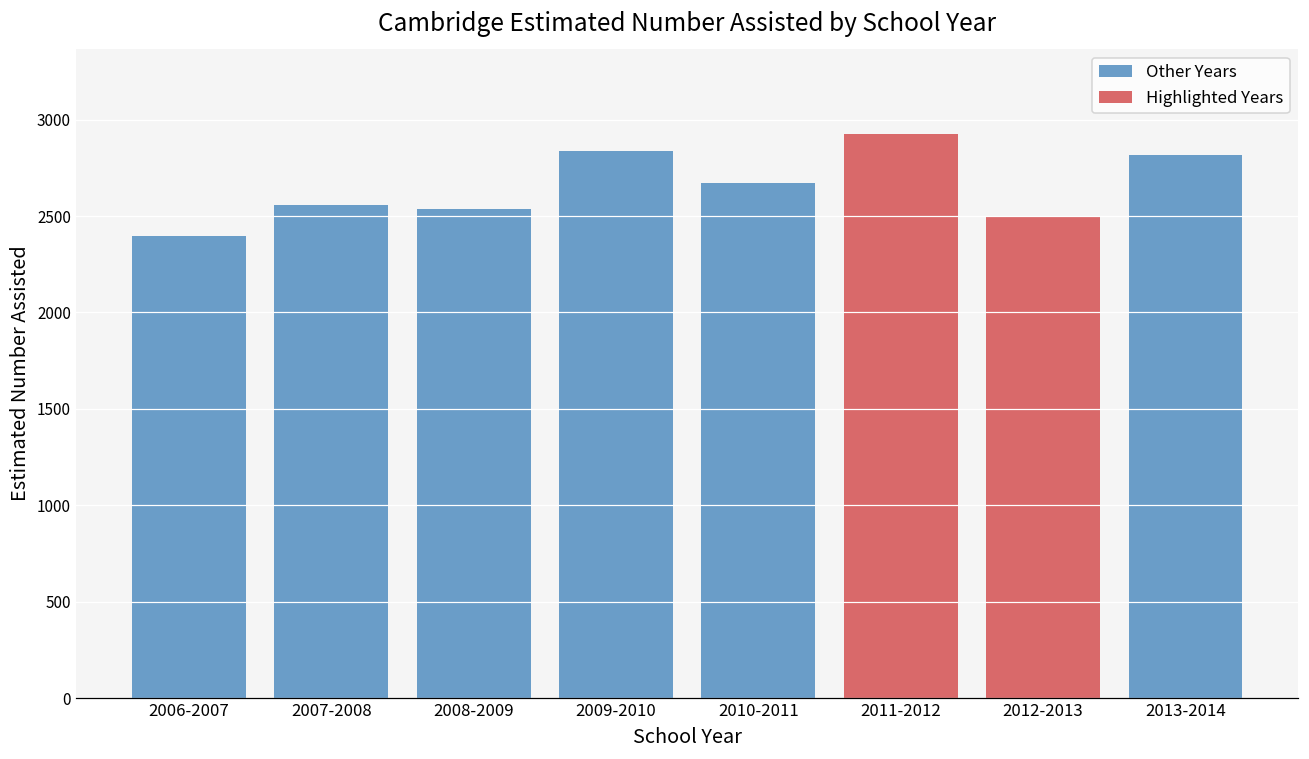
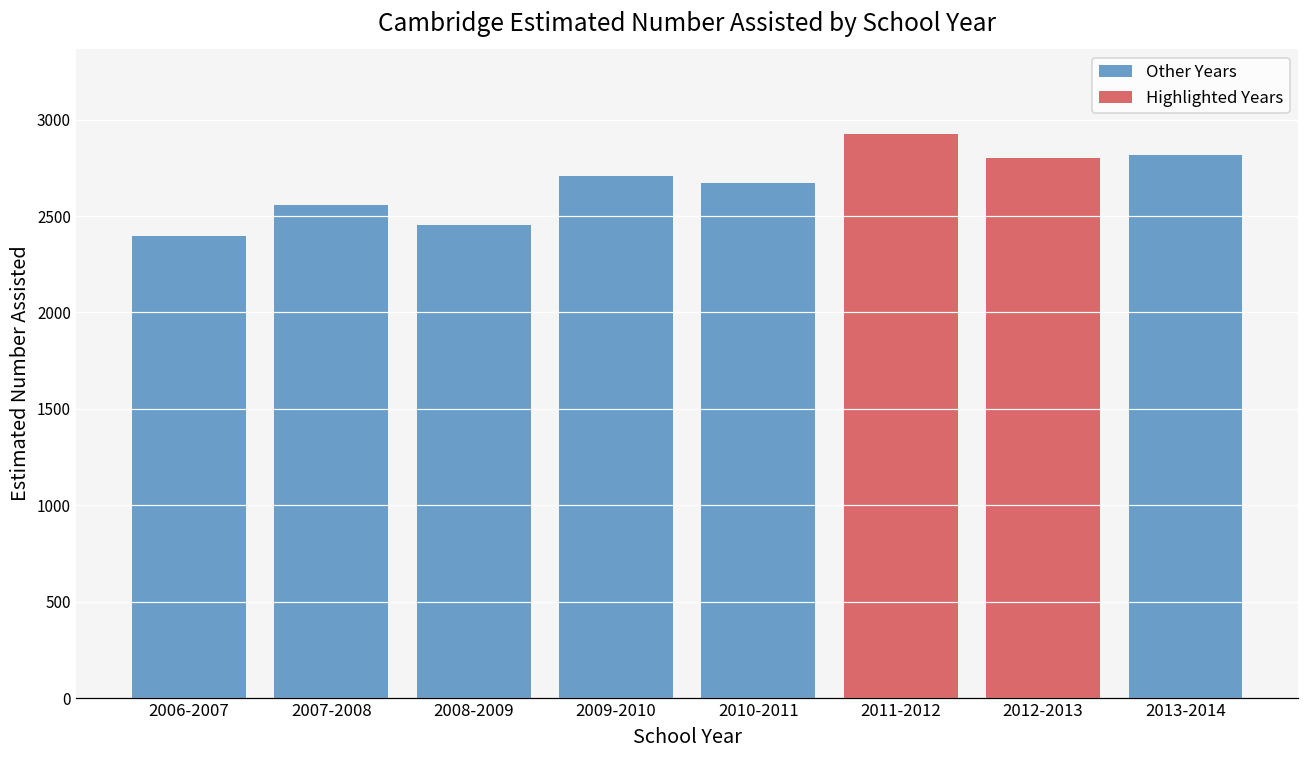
  {
    "2006-2007": 2400,
    "2007-2008": 2560,
-   "2008-2009": 2540,
-   "2009-2010": 2840,
+   "2008-2009": 2450,
+   "2009-2010": 2710,
    "2010-2011": 2670,
    "2011-2012": 2930,
-   "2012-2013": 2500,
+   "2012-2013": 2800,
    "2013-2014": 2820
  }
